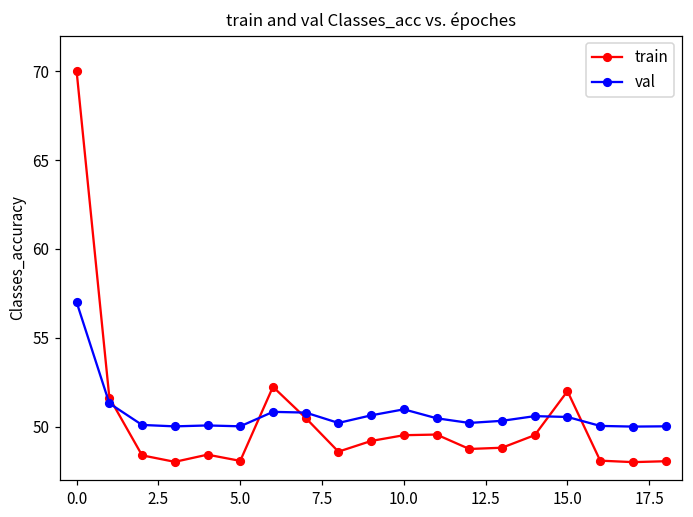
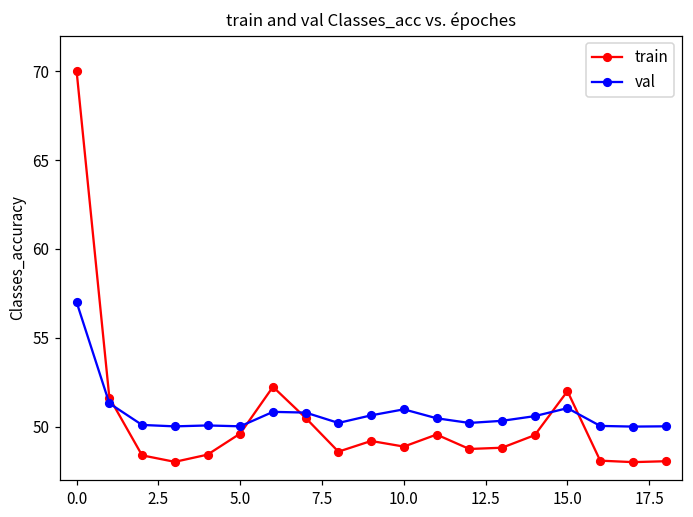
  {
    "train": {
      "0.0": 70.0,
-     "5.0": 48.1,
-     "10.0": 49.5,
+     "5.0": 49.6,
+     "10.0": 48.9,
      "15.0": 52.0
    },
    "val": {
      "0.0": 57.0,
      "5.0": 50.0,
      "10.0": 51.0,
-     "15.0": 50.5
+     "15.0": 51.0
    }
  }
